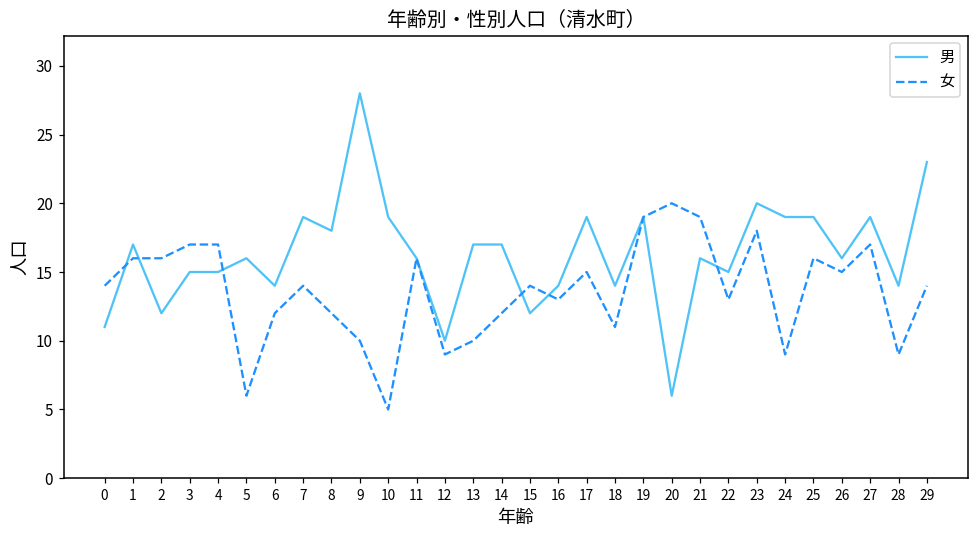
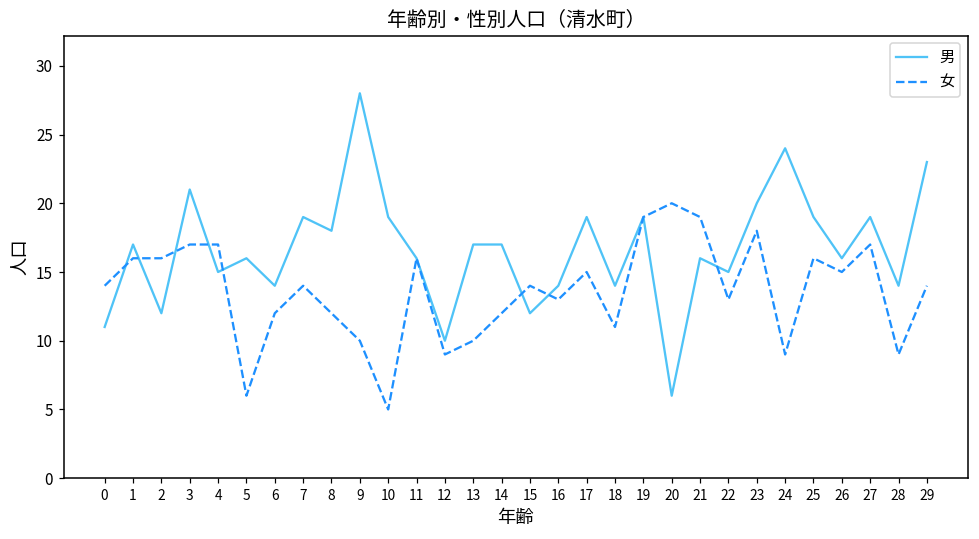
  {
    "男": {
      "0": 11,
      "1": 17,
      "2": 12,
-     "3": 15,
+     "3": 21,
      "4": 15,
      "5": 16,
      "6": 14,
      "7": 19,
      "8": 18,
      "9": 28,
      "10": 19,
      "12": 10,
      "13": 17,
      "14": 17,
      "15": 12,
      "16": 14,
      "17": 19,
      "18": 14,
      "20": 6,
      "21": 16,
      "22": 15,
      "23": 20,
-     "24": 19,
+     "24": 24,
      "25": 19,
      "26": 16,
      "27": 19,
      "28": 14,
      "29": 23
    },
    "女": {
      "0": 14,
      "1": 16,
      "2": 16,
      "3": 17,
      "4": 17,
      "5": 6,
      "6": 12,
      "7": 14,
      "8": 12,
      "9": 10,
      "10": 5,
      "12": 9,
      "13": 10,
      "14": 12,
      "15": 14,
      "16": 13,
      "17": 15,
      "18": 11,
      "20": 20,
      "21": 19,
      "22": 13,
      "23": 18,
      "24": 9,
      "25": 16,
      "26": 15,
      "27": 17,
      "28": 9,
      "29": 14
    }
  }
